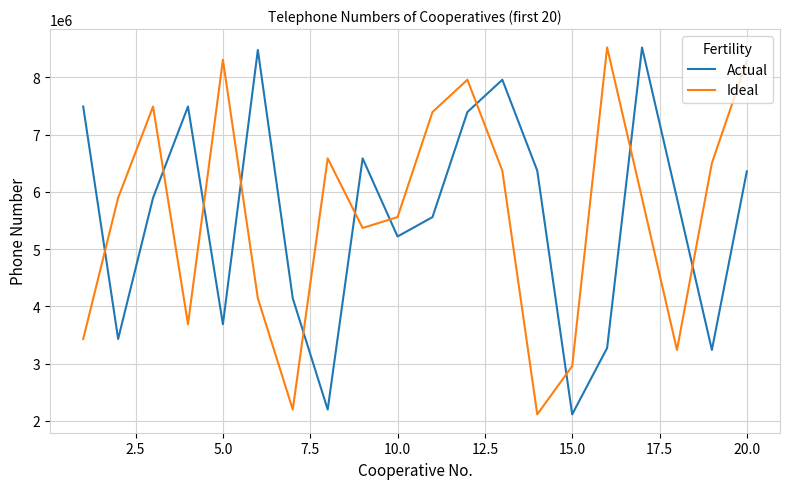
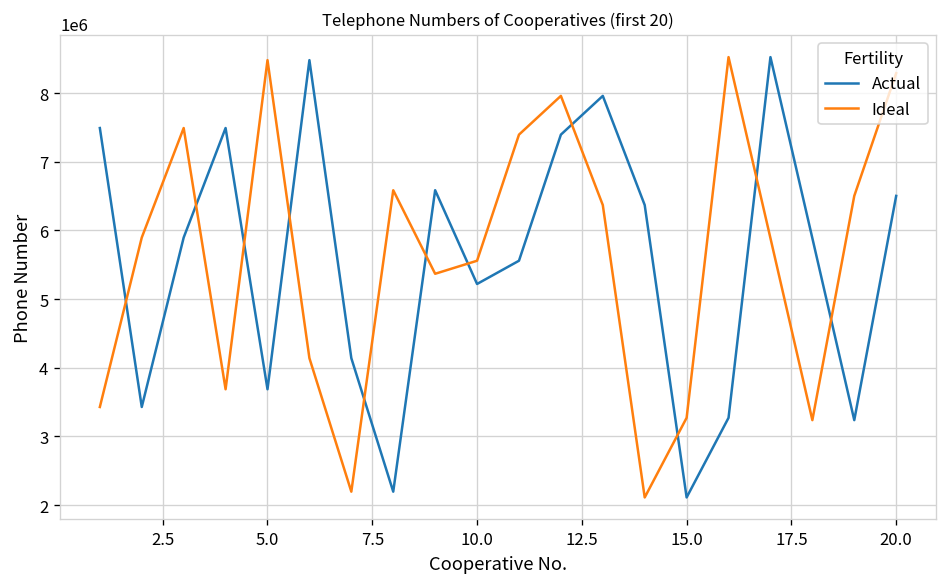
  {
    "Actual": {
      "5.0": 3700000,
      "10.0": 5200000,
      "15.0": 2100000,
-     "20.0": 6400000
+     "20.0": 6500000
    },
    "Ideal": {
-     "5.0": 8300000,
+     "5.0": 8500000,
      "10.0": 5600000,
-     "15.0": 3000000
+     "15.0": 3300000
    }
  }
